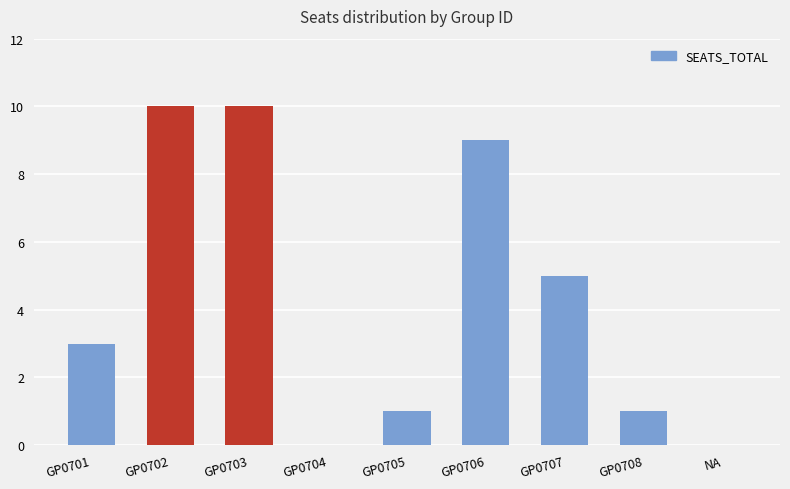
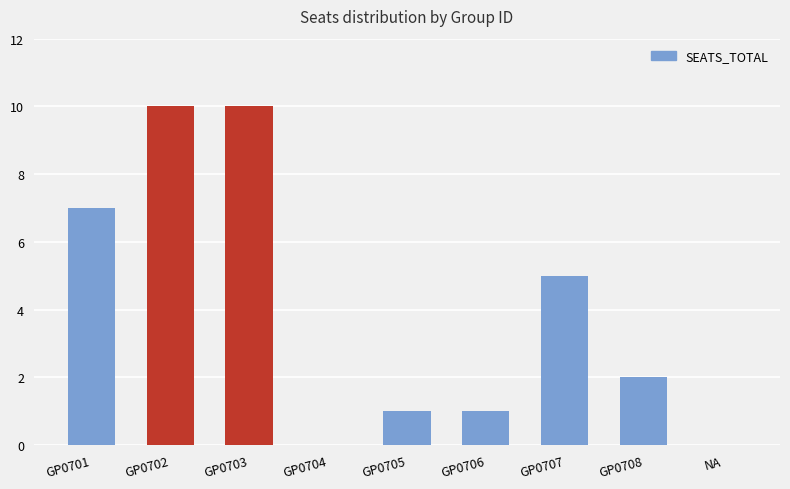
  {
-   "GP0701": 3,
+   "GP0701": 7,
    "GP0702": 10,
    "GP0703": 10,
    "GP0704": 0,
    "GP0705": 1,
-   "GP0706": 9,
+   "GP0706": 1,
    "GP0707": 5,
-   "GP0708": 1,
+   "GP0708": 2,
    "NA": 0
  }
